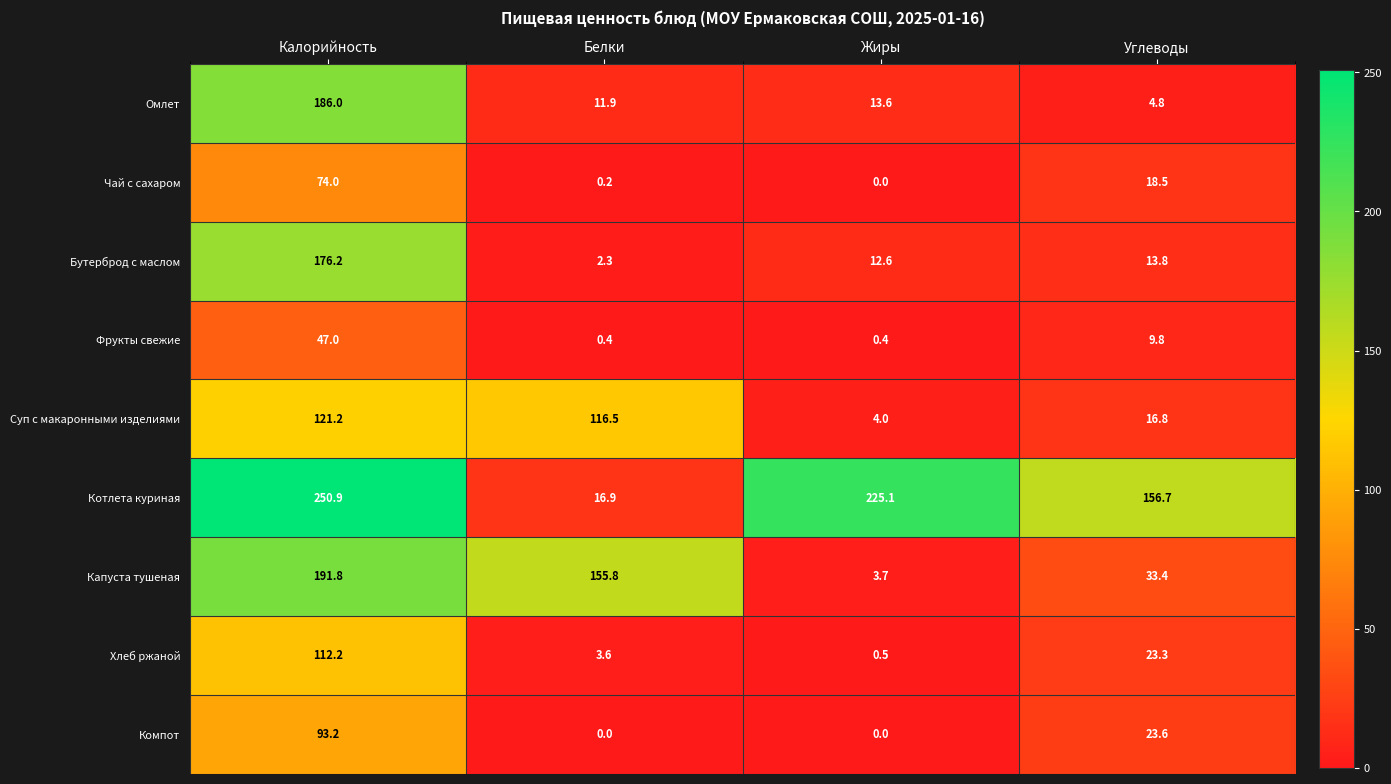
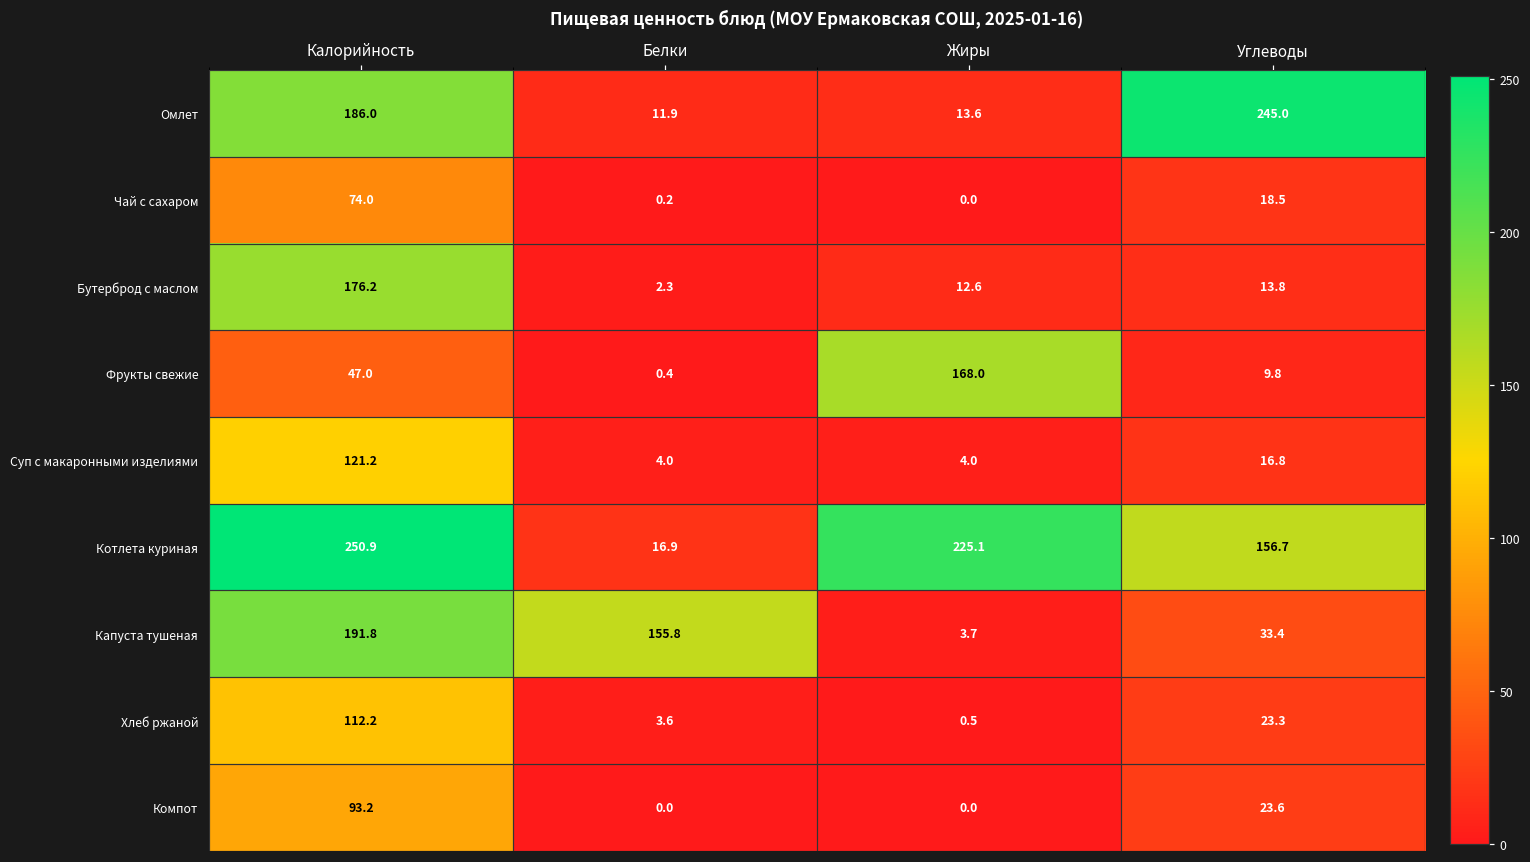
  {
    "Омлет": {
      "Калорийность": 186.0,
      "Белки": 11.9,
      "Жиры": 13.6,
-     "Углеводы": 4.8
+     "Углеводы": 245.0
    },
    "Чай с сахаром": {
      "Калорийность": 74.0,
      "Белки": 0.2,
      "Жиры": 0.0,
      "Углеводы": 18.5
    },
    "Бутерброд с маслом": {
      "Калорийность": 176.2,
      "Белки": 2.3,
      "Жиры": 12.6,
      "Углеводы": 13.8
    },
    "Фрукты свежие": {
      "Калорийность": 47.0,
      "Белки": 0.4,
-     "Жиры": 0.4,
+     "Жиры": 168.0,
      "Углеводы": 9.8
    },
    "Суп с макаронными изделиями": {
      "Калорийность": 121.2,
-     "Белки": 116.5,
+     "Белки": 4.0,
      "Жиры": 4.0,
      "Углеводы": 16.8
    },
    "Котлета куриная": {
      "Калорийность": 250.9,
      "Белки": 16.9,
      "Жиры": 225.1,
      "Углеводы": 156.7
    },
    "Капуста тушеная": {
      "Калорийность": 191.8,
      "Белки": 155.8,
      "Жиры": 3.7,
      "Углеводы": 33.4
    },
    "Хлеб ржаной": {
      "Калорийность": 112.2,
      "Белки": 3.6,
      "Жиры": 0.5,
      "Углеводы": 23.3
    },
    "Компот": {
      "Калорийность": 93.2,
      "Белки": 0.0,
      "Жиры": 0.0,
      "Углеводы": 23.6
    }
  }
